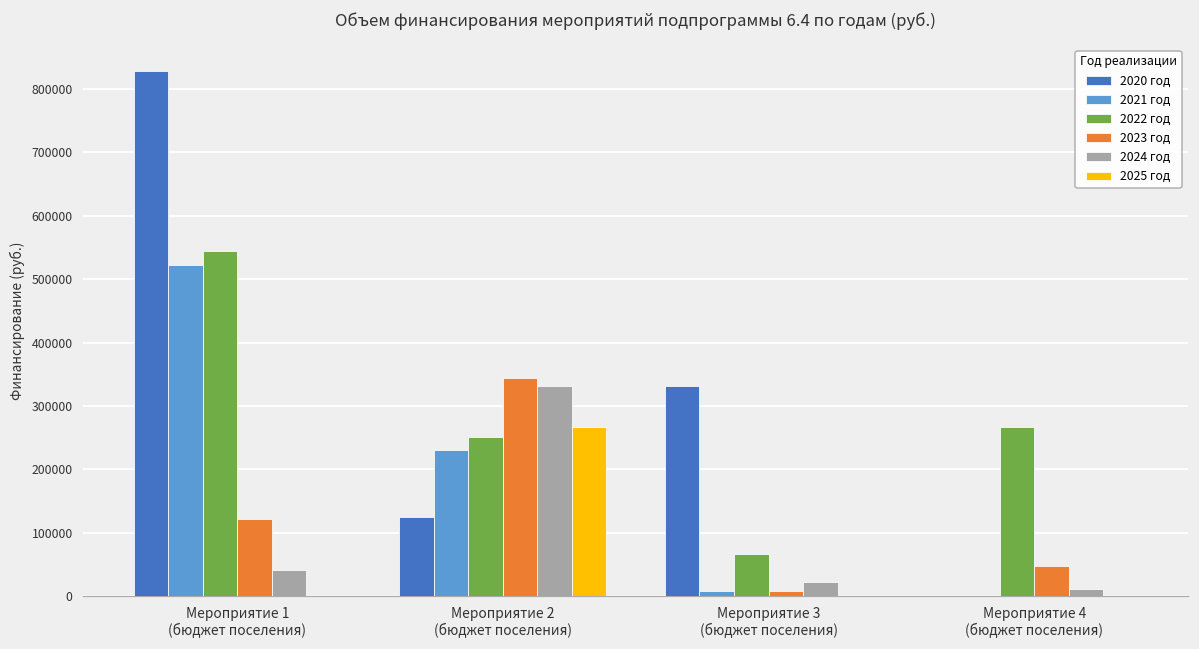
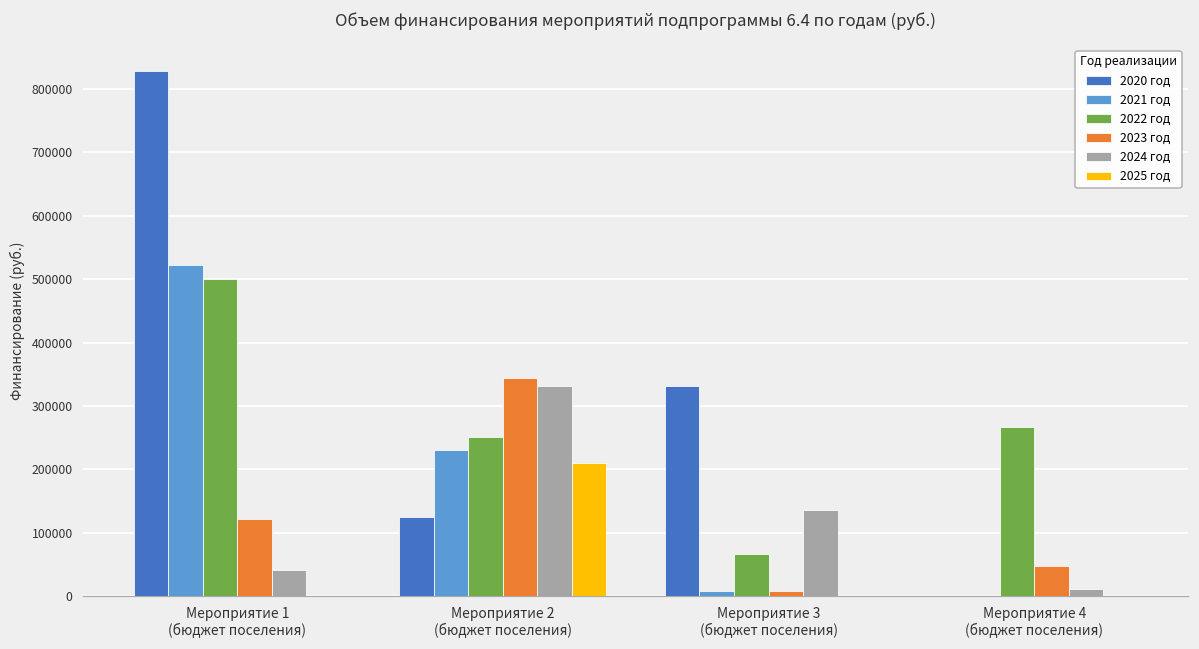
  {
    "2022 год": {
-     "Мероприятие 1 (бюджет поселения)": 550000,
+     "Мероприятие 1 (бюджет поселения)": 500000,
      "Мероприятие 2 (бюджет поселения)": 250000,
      "Мероприятие 3 (бюджет поселения)": 70000,
      "Мероприятие 4 (бюджет поселения)": 270000
    },
    "2023 год": {
      "Мероприятие 1 (бюджет поселения)": 120000,
      "Мероприятие 2 (бюджет поселения)": 340000,
      "Мероприятие 3 (бюджет поселения)": 10000,
      "Мероприятие 4 (бюджет поселения)": 50000
    },
    "2024 год": {
      "Мероприятие 1 (бюджет поселения)": 40000,
      "Мероприятие 2 (бюджет поселения)": 330000,
-     "Мероприятие 3 (бюджет поселения)": 20000,
+     "Мероприятие 3 (бюджет поселения)": 140000,
      "Мероприятие 4 (бюджет поселения)": 10000
    },
    "2025 год": {
      "Мероприятие 1 (бюджет поселения)": 0,
-     "Мероприятие 2 (бюджет поселения)": 270000,
+     "Мероприятие 2 (бюджет поселения)": 210000,
      "Мероприятие 3 (бюджет поселения)": 0,
      "Мероприятие 4 (бюджет поселения)": 0
    }
  }
